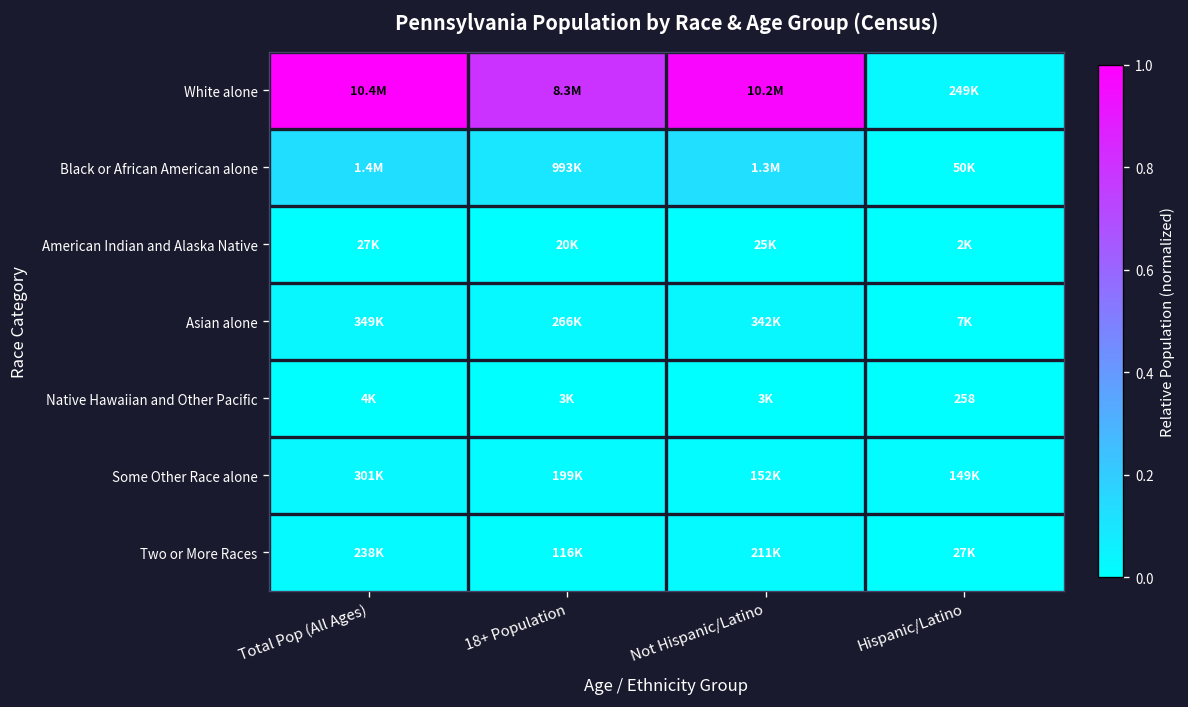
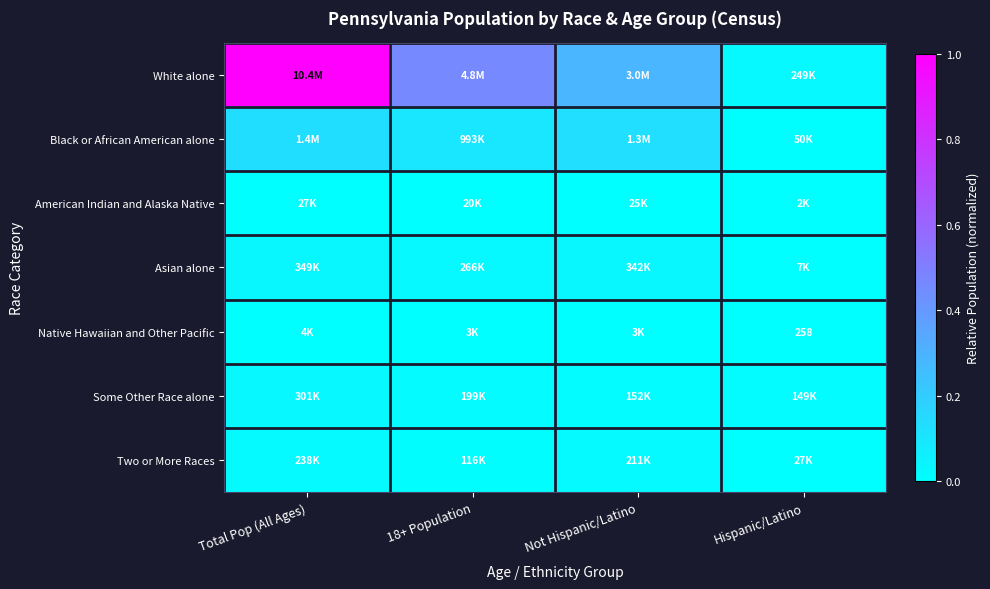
  {
    "White alone": {
      "Total Pop (All Ages)": "10.4M",
-     "18+ Population": "8.3M",
-     "Not Hispanic/Latino": "10.2M",
+     "18+ Population": "4.8M",
+     "Not Hispanic/Latino": "3.0M",
      "Hispanic/Latino": "249K"
    },
    "Black or African American alone": {
      "Total Pop (All Ages)": "1.4M",
      "18+ Population": "993K",
      "Not Hispanic/Latino": "1.3M",
      "Hispanic/Latino": "50K"
    },
    "American Indian and Alaska Native": {
      "Total Pop (All Ages)": "27K",
      "18+ Population": "20K",
      "Not Hispanic/Latino": "25K",
      "Hispanic/Latino": "2K"
    },
    "Asian alone": {
      "Total Pop (All Ages)": "349K",
      "18+ Population": "266K",
      "Not Hispanic/Latino": "342K",
      "Hispanic/Latino": "7K"
    },
    "Native Hawaiian and Other Pacific": {
      "Total Pop (All Ages)": "4K",
      "18+ Population": "3K",
      "Not Hispanic/Latino": "3K",
      "Hispanic/Latino": "258"
    },
    "Some Other Race alone": {
      "Total Pop (All Ages)": "301K",
      "18+ Population": "199K",
      "Not Hispanic/Latino": "152K",
      "Hispanic/Latino": "149K"
    },
    "Two or More Races": {
      "Total Pop (All Ages)": "238K",
      "18+ Population": "116K",
      "Not Hispanic/Latino": "211K",
      "Hispanic/Latino": "27K"
    }
  }
